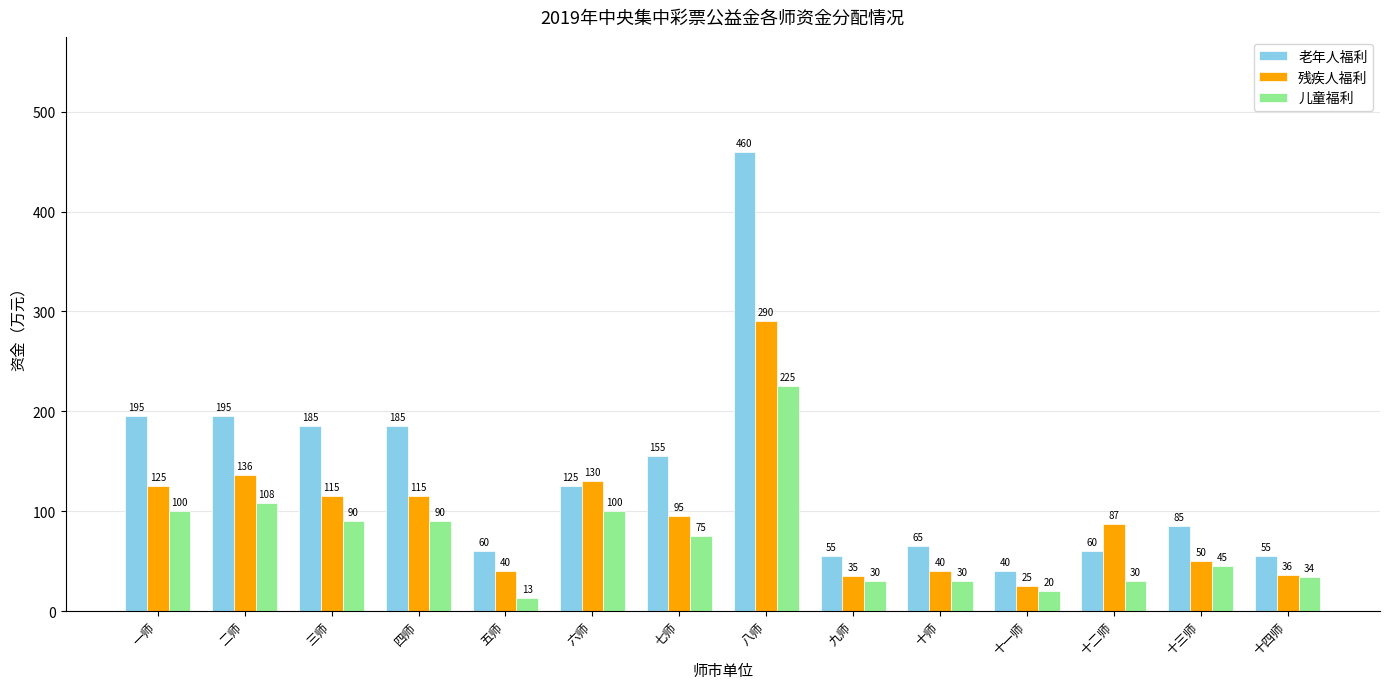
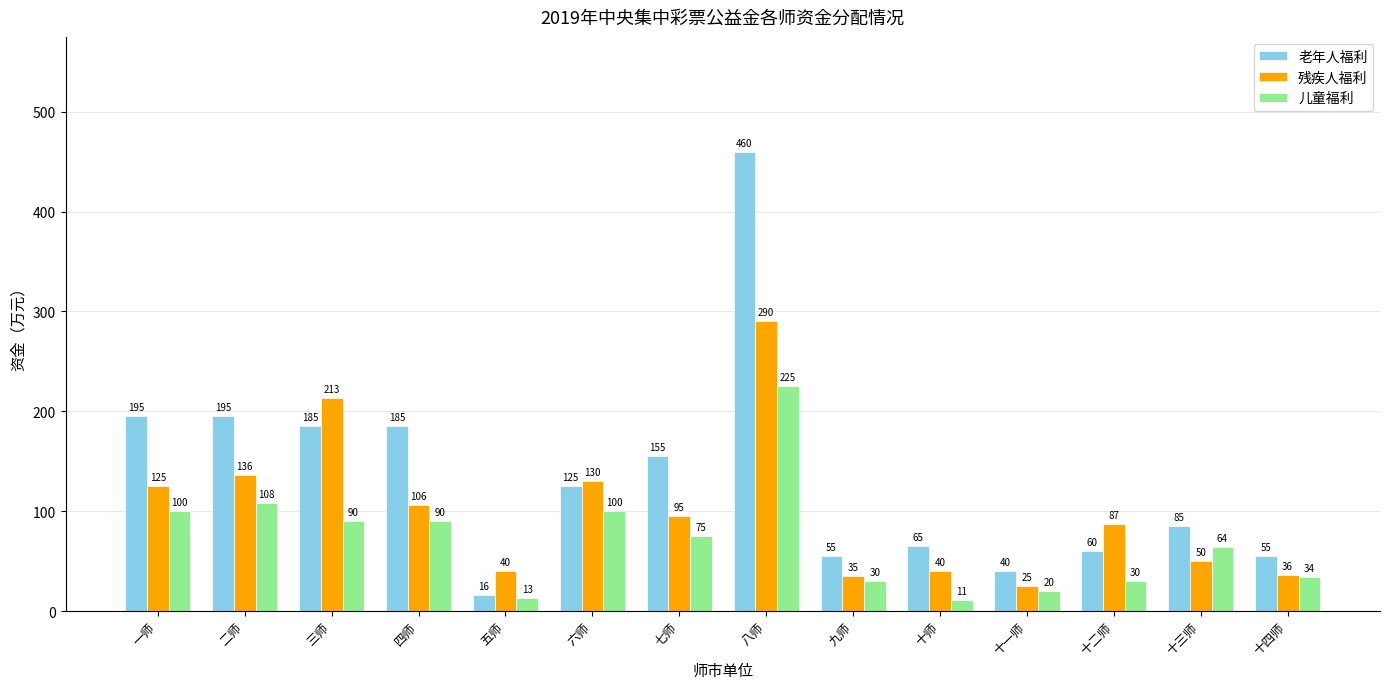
  {
    "老年人福利": {
      "一师": 195,
      "二师": 195,
      "三师": 185,
      "四师": 185,
-     "五师": 60,
+     "五师": 16,
      "六师": 125,
      "七师": 155,
      "八师": 460,
      "九师": 55,
      "十师": 65,
      "十一师": 40,
      "十二师": 60,
      "十三师": 85,
      "十四师": 55
    },
    "残疾人福利": {
      "一师": 125,
      "二师": 136,
-     "三师": 115,
-     "四师": 115,
+     "三师": 213,
+     "四师": 106,
      "五师": 40,
      "六师": 130,
      "七师": 95,
      "八师": 290,
      "九师": 35,
      "十师": 40,
      "十一师": 25,
      "十二师": 87,
      "十三师": 50,
      "十四师": 36
    },
    "儿童福利": {
      "一师": 100,
      "二师": 108,
      "三师": 90,
      "四师": 90,
      "五师": 13,
      "六师": 100,
      "七师": 75,
      "八师": 225,
      "九师": 30,
-     "十师": 30,
+     "十师": 11,
      "十一师": 20,
      "十二师": 30,
-     "十三师": 45,
+     "十三师": 64,
      "十四师": 34
    }
  }
